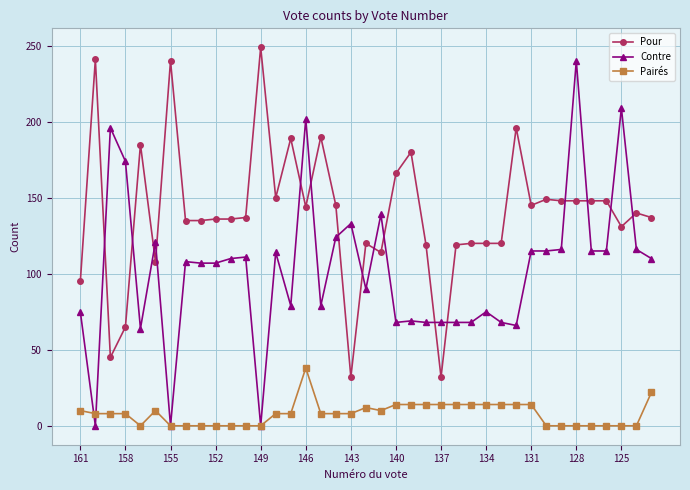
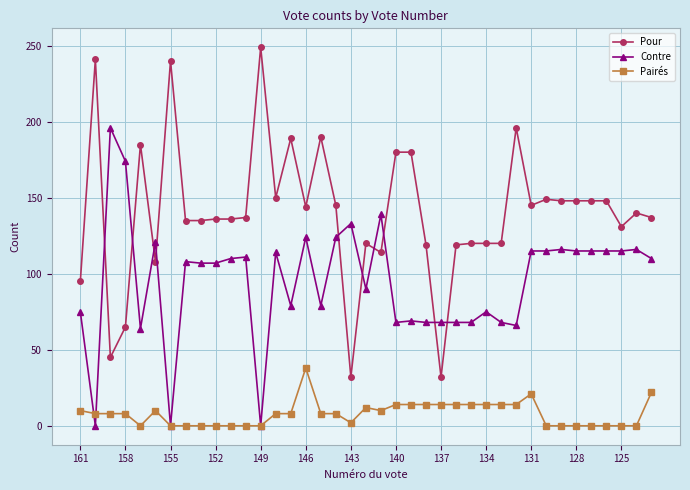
  {
    "Pour": {
      "161": 95,
      "158": 65,
      "155": 240,
      "152": 136,
      "149": 249,
      "146": 144,
      "143": 32,
-     "140": 166,
+     "140": 180,
      "137": 32,
      "134": 120,
      "131": 145,
      "128": 148,
      "125": 131
    },
    "Contre": {
      "161": 75,
      "158": 174,
      "152": 107,
-     "146": 202,
+     "146": 124,
      "143": 133,
      "140": 68,
      "137": 68,
      "134": 75,
      "131": 115,
-     "128": 240,
-     "125": 209
+     "128": 115,
+     "125": 115
    },
    "Pairés": {
      "161": 10,
      "158": 8,
      "152": 0,
      "146": 38,
-     "143": 8,
+     "143": 2,
      "140": 14,
      "137": 14,
      "134": 14,
-     "131": 14,
+     "131": 21,
      "128": 0,
      "125": 0
    }
  }
